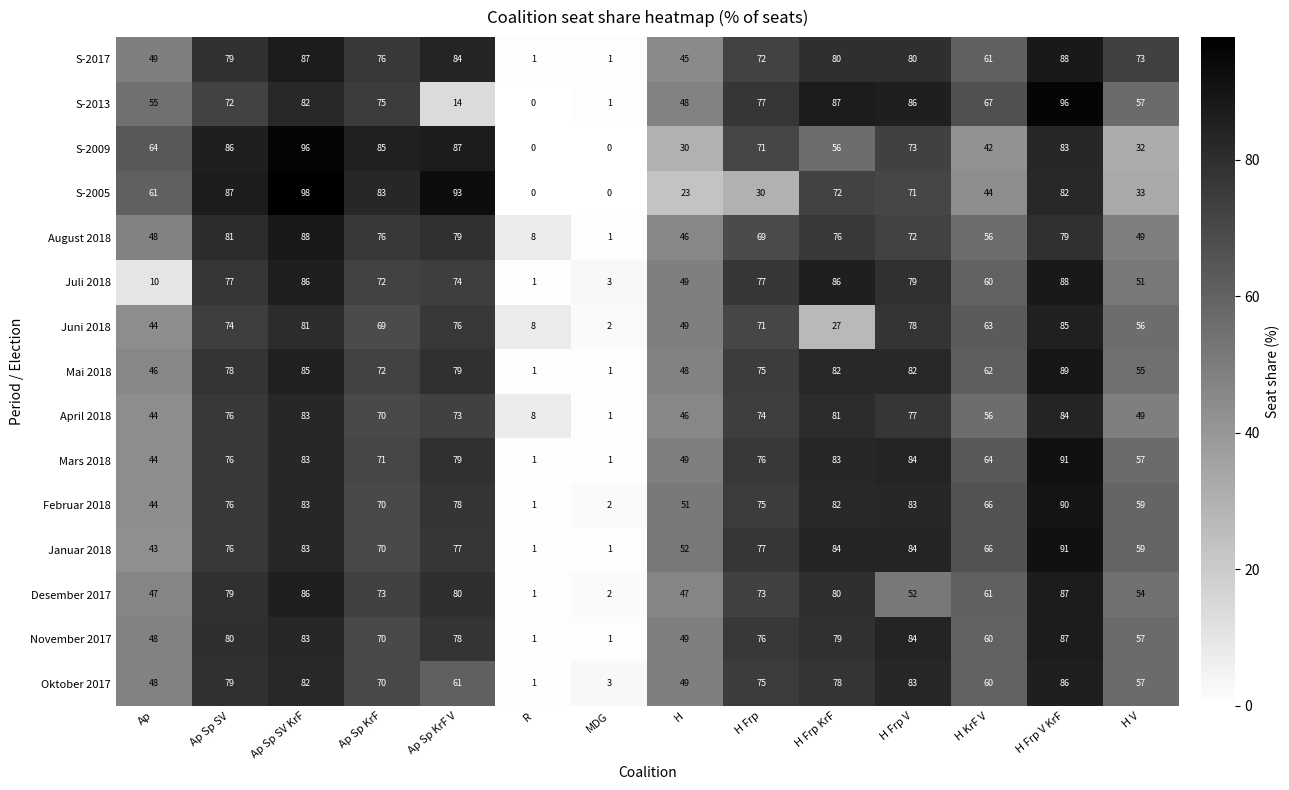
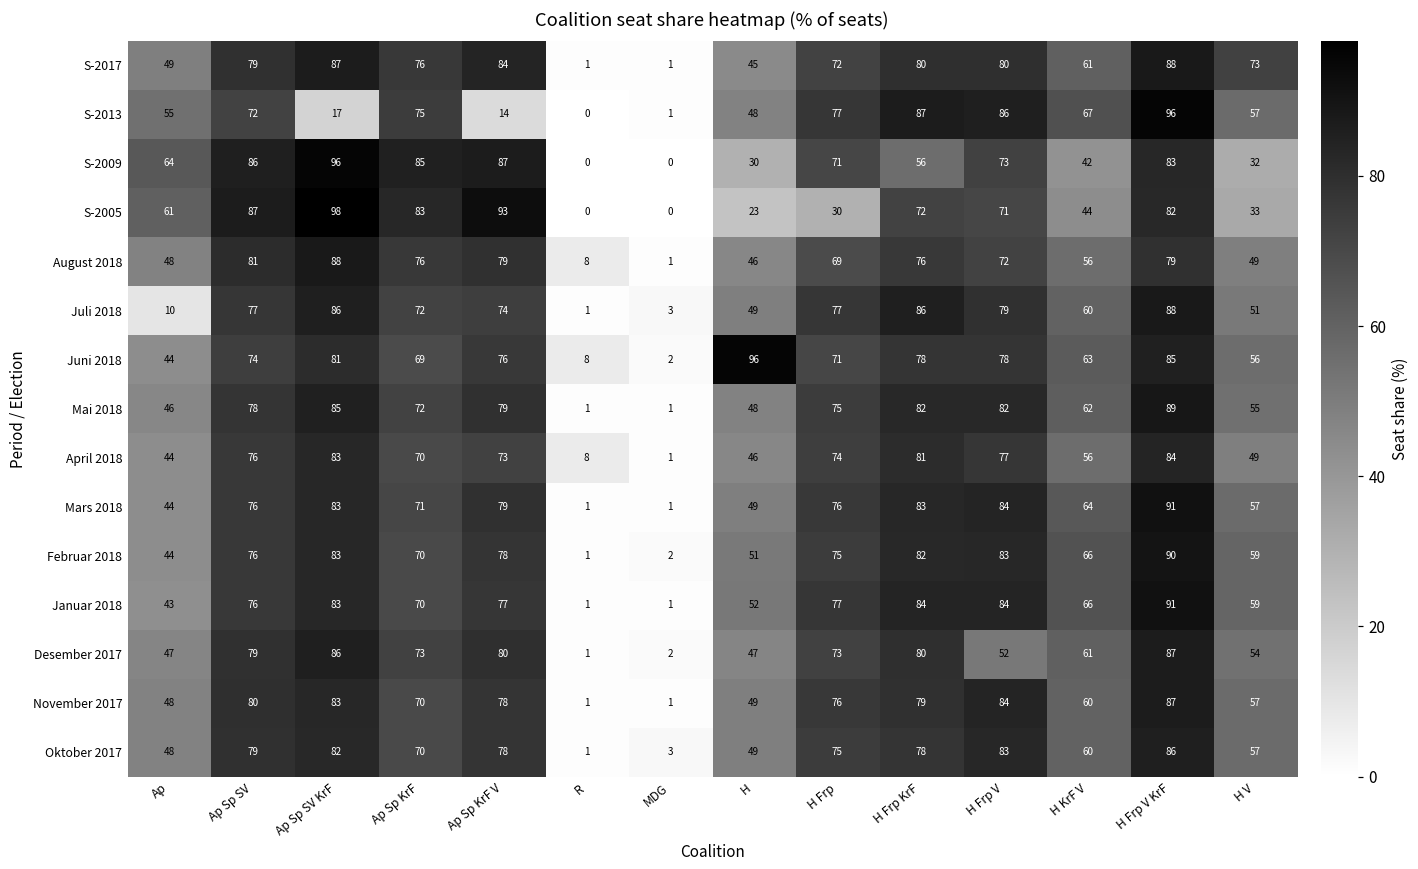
  {
    "S-2013": {
      "Ap": 55,
      "Ap Sp SV": 72,
-     "Ap Sp SV KrF": 82,
+     "Ap Sp SV KrF": 17,
      "Ap Sp KrF": 75,
      "Ap Sp KrF V": 14,
      "R": 0,
      "MDG": 1,
      "H": 48,
      "H Frp": 77,
      "H Frp KrF": 87,
      "H Frp V": 86,
      "H KrF V": 67,
      "H Frp V KrF": 96,
      "H V": 57
    },
    "Juni 2018": {
      "Ap": 44,
      "Ap Sp SV": 74,
      "Ap Sp SV KrF": 81,
      "Ap Sp KrF": 69,
      "Ap Sp KrF V": 76,
      "R": 8,
      "MDG": 2,
-     "H": 49,
+     "H": 96,
      "H Frp": 71,
-     "H Frp KrF": 27,
+     "H Frp KrF": 78,
      "H Frp V": 78,
      "H KrF V": 63,
      "H Frp V KrF": 85,
      "H V": 56
    },
    "Oktober 2017": {
      "Ap": 48,
      "Ap Sp SV": 79,
      "Ap Sp SV KrF": 82,
      "Ap Sp KrF": 70,
-     "Ap Sp KrF V": 61,
+     "Ap Sp KrF V": 78,
      "R": 1,
      "MDG": 3,
      "H": 49,
      "H Frp": 75,
      "H Frp KrF": 78,
      "H Frp V": 83,
      "H KrF V": 60,
      "H Frp V KrF": 86,
      "H V": 57
    }
  }
